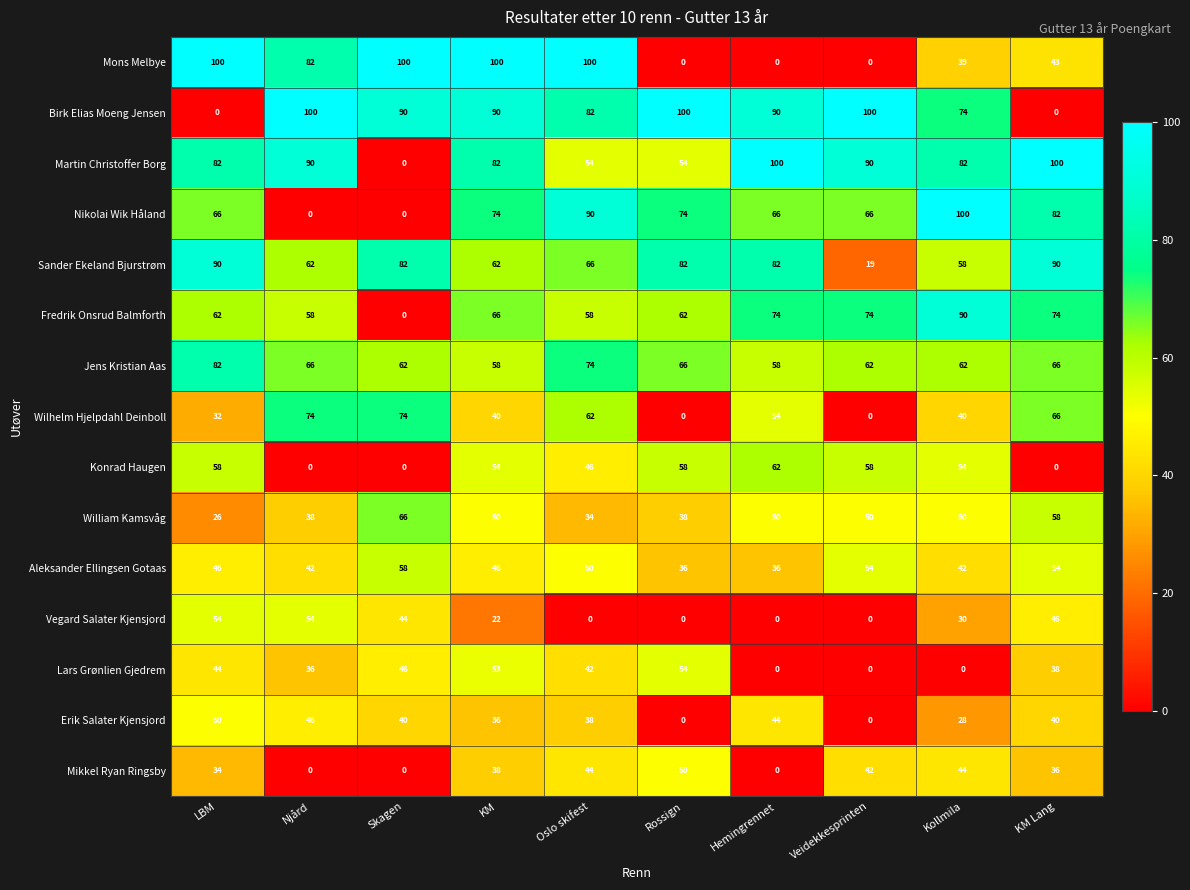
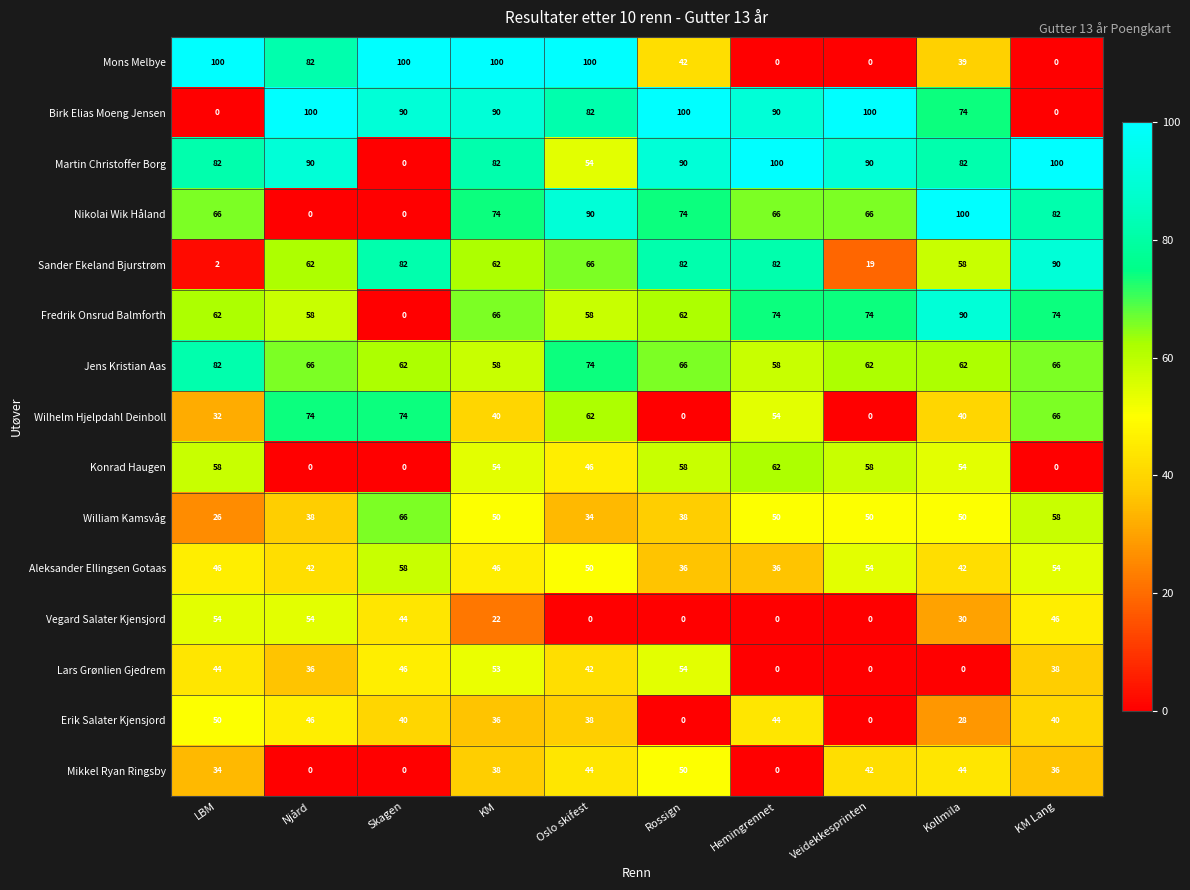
  {
    "Mons Melbye": {
      "LBM": 100,
      "Njård": 82,
      "Skagen": 100,
      "KM": 100,
      "Oslo skifest": 100,
-     "Rossign": 0,
+     "Rossign": 42,
      "Hemingrennet": 0,
      "Veidekkesprinten": 0,
      "Kollmila": 39,
-     "KM Lang": 43
+     "KM Lang": 0
    },
    "Birk Elias Moeng Jensen": {
      "LBM": 0,
      "Njård": 100,
      "Skagen": 90,
      "KM": 90,
      "Oslo skifest": 82,
      "Rossign": 100,
      "Hemingrennet": 90,
      "Veidekkesprinten": 100,
      "Kollmila": 74,
      "KM Lang": 0
    },
    "Martin Christoffer Borg": {
      "LBM": 82,
      "Njård": 90,
      "Skagen": 0,
      "KM": 82,
      "Oslo skifest": 54,
-     "Rossign": 54,
+     "Rossign": 90,
      "Hemingrennet": 100,
      "Veidekkesprinten": 90,
      "Kollmila": 82,
      "KM Lang": 100
    },
    "Nikolai Wik Håland": {
      "LBM": 66,
      "Njård": 0,
      "Skagen": 0,
      "KM": 74,
      "Oslo skifest": 90,
      "Rossign": 74,
      "Hemingrennet": 66,
      "Veidekkesprinten": 66,
      "Kollmila": 100,
      "KM Lang": 82
    },
    "Sander Ekeland Bjurstrøm": {
-     "LBM": 90,
+     "LBM": 2,
      "Njård": 62,
      "Skagen": 82,
      "KM": 62,
      "Oslo skifest": 66,
      "Rossign": 82,
      "Hemingrennet": 82,
      "Veidekkesprinten": 19,
      "Kollmila": 58,
      "KM Lang": 90
    },
    "Fredrik Onsrud Balmforth": {
      "LBM": 62,
      "Njård": 58,
      "Skagen": 0,
      "KM": 66,
      "Oslo skifest": 58,
      "Rossign": 62,
      "Hemingrennet": 74,
      "Veidekkesprinten": 74,
      "Kollmila": 90,
      "KM Lang": 74
    },
    "Jens Kristian Aas": {
      "LBM": 82,
      "Njård": 66,
      "Skagen": 62,
      "KM": 58,
      "Oslo skifest": 74,
      "Rossign": 66,
      "Hemingrennet": 58,
      "Veidekkesprinten": 62,
      "Kollmila": 62,
      "KM Lang": 66
    },
    "Wilhelm Hjelpdahl Deinboll": {
      "LBM": 32,
      "Njård": 74,
      "Skagen": 74,
      "KM": 40,
      "Oslo skifest": 62,
      "Rossign": 0,
      "Hemingrennet": 54,
      "Veidekkesprinten": 0,
      "Kollmila": 40,
      "KM Lang": 66
    },
    "Konrad Haugen": {
      "LBM": 58,
      "Njård": 0,
      "Skagen": 0,
      "KM": 54,
      "Oslo skifest": 46,
      "Rossign": 58,
      "Hemingrennet": 62,
      "Veidekkesprinten": 58,
      "Kollmila": 54,
      "KM Lang": 0
    },
    "William Kamsvåg": {
      "LBM": 26,
      "Njård": 38,
      "Skagen": 66,
      "KM": 50,
      "Oslo skifest": 34,
      "Rossign": 38,
      "Hemingrennet": 50,
      "Veidekkesprinten": 50,
      "Kollmila": 50,
      "KM Lang": 58
    },
    "Aleksander Ellingsen Gotaas": {
      "LBM": 46,
      "Njård": 42,
      "Skagen": 58,
      "KM": 46,
      "Oslo skifest": 50,
      "Rossign": 36,
      "Hemingrennet": 36,
      "Veidekkesprinten": 54,
      "Kollmila": 42,
      "KM Lang": 54
    },
    "Vegard Salater Kjensjord": {
      "LBM": 54,
      "Njård": 54,
      "Skagen": 44,
      "KM": 22,
      "Oslo skifest": 0,
      "Rossign": 0,
      "Hemingrennet": 0,
      "Veidekkesprinten": 0,
      "Kollmila": 30,
      "KM Lang": 46
    },
    "Lars Grønlien Gjedrem": {
      "LBM": 44,
      "Njård": 36,
      "Skagen": 46,
      "KM": 53,
      "Oslo skifest": 42,
      "Rossign": 54,
      "Hemingrennet": 0,
      "Veidekkesprinten": 0,
      "Kollmila": 0,
      "KM Lang": 38
    },
    "Erik Salater Kjensjord": {
      "LBM": 50,
      "Njård": 46,
      "Skagen": 40,
      "KM": 36,
      "Oslo skifest": 38,
      "Rossign": 0,
      "Hemingrennet": 44,
      "Veidekkesprinten": 0,
      "Kollmila": 28,
      "KM Lang": 40
    },
    "Mikkel Ryan Ringsby": {
      "LBM": 34,
      "Njård": 0,
      "Skagen": 0,
      "KM": 38,
      "Oslo skifest": 44,
      "Rossign": 50,
      "Hemingrennet": 0,
      "Veidekkesprinten": 42,
      "Kollmila": 44,
      "KM Lang": 36
    }
  }
